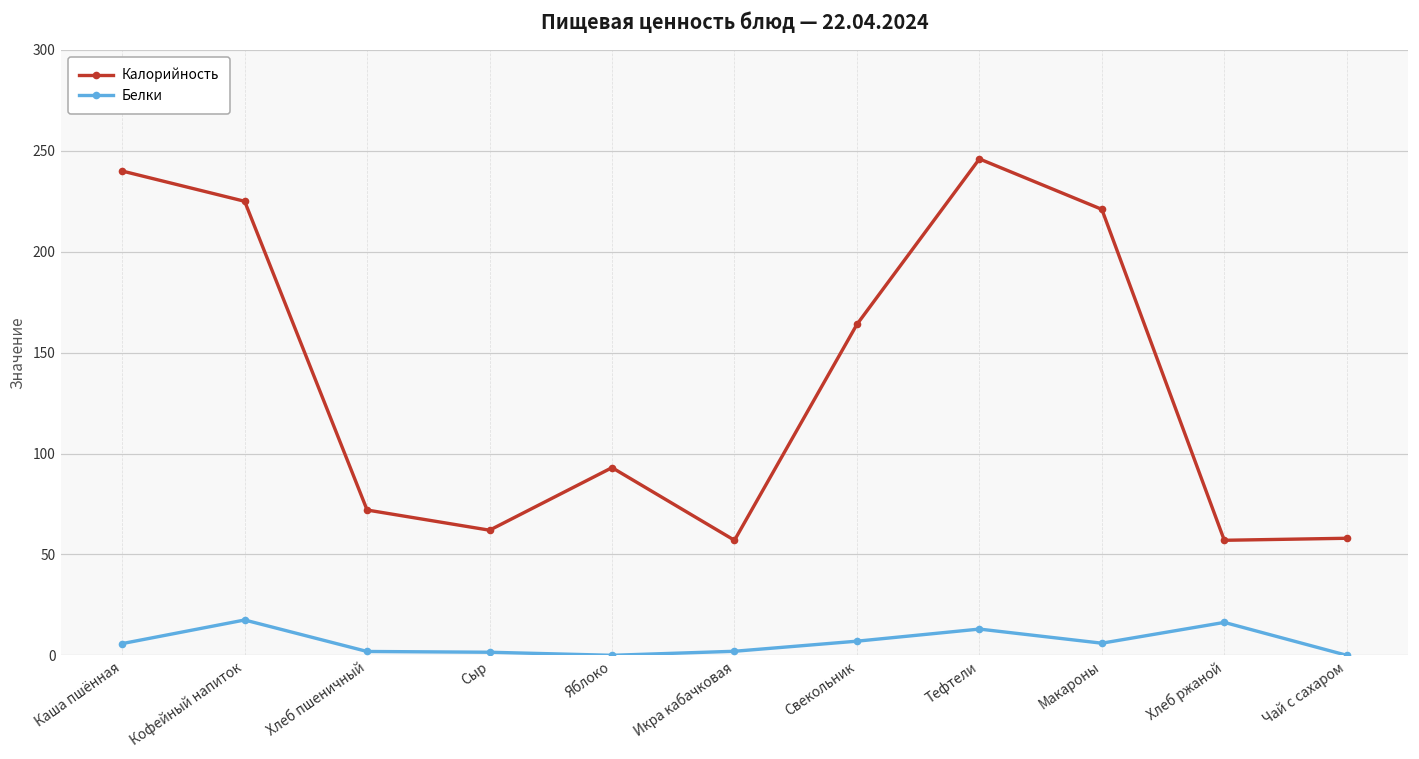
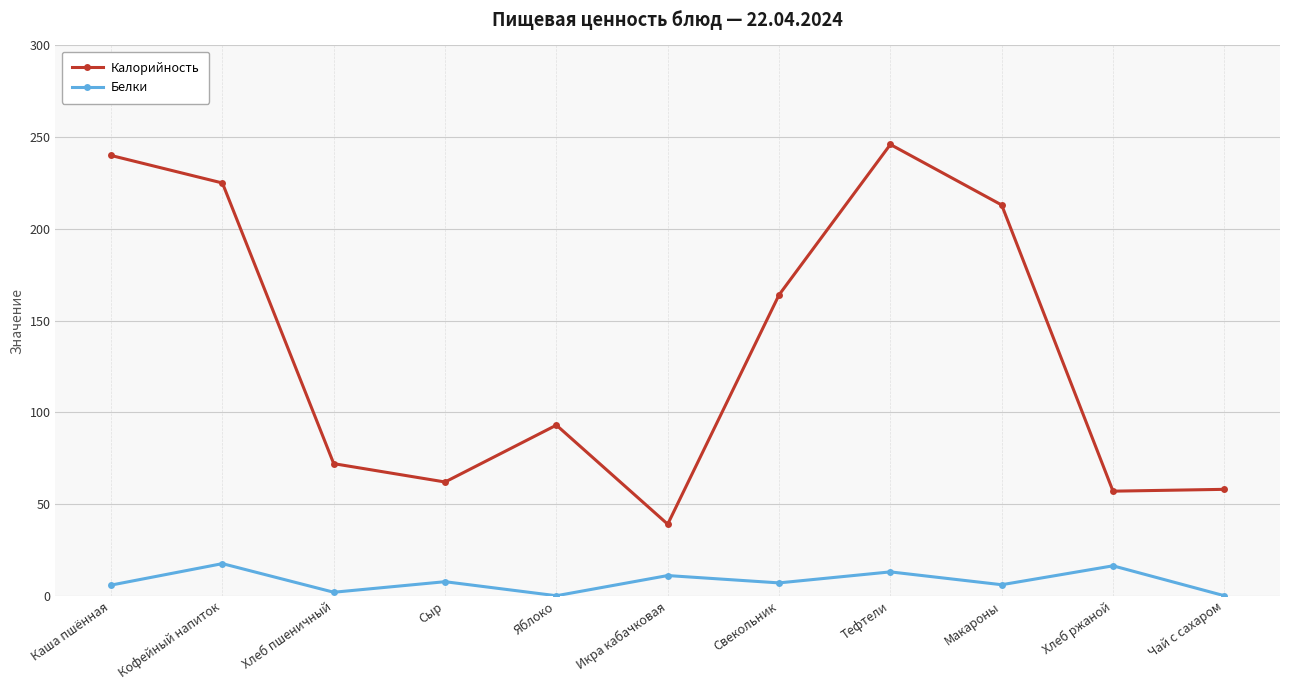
  {
    "Калорийность": {
      "Каша пшённая": 240,
      "Кофейный напиток": 225,
      "Хлеб пшеничный": 72,
      "Сыр": 62,
      "Яблоко": 93,
-     "Икра кабачковая": 57,
+     "Икра кабачковая": 39,
      "Свекольник": 164,
      "Тефтели": 246,
-     "Макароны": 221,
+     "Макароны": 213,
      "Хлеб ржаной": 57,
      "Чай с сахаром": 58
    },
    "Белки": {
      "Каша пшённая": 6,
      "Кофейный напиток": 18,
      "Хлеб пшеничный": 2,
-     "Сыр": 2,
+     "Сыр": 8,
      "Яблоко": 0,
-     "Икра кабачковая": 2,
+     "Икра кабачковая": 11,
      "Свекольник": 7,
      "Тефтели": 13,
      "Макароны": 6,
      "Хлеб ржаной": 16,
      "Чай с сахаром": 0
    }
  }
